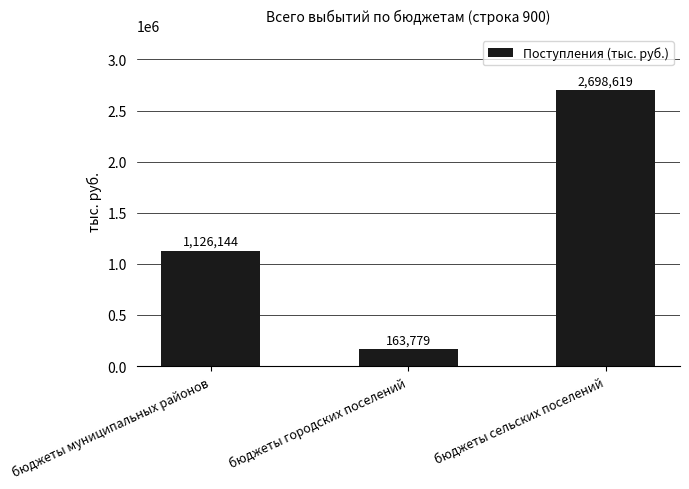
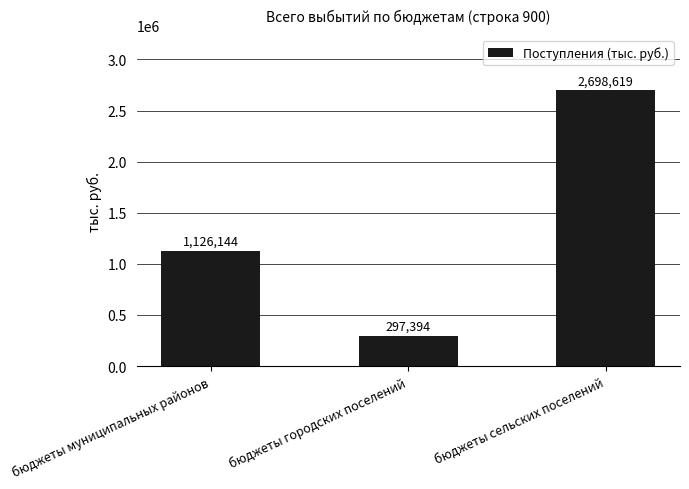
  {
    "бюджеты муниципальных районов": "1,126,144",
-   "бюджеты городских поселений": "163,779",
+   "бюджеты городских поселений": "297,394",
    "бюджеты сельских поселений": "2,698,619"
  }
